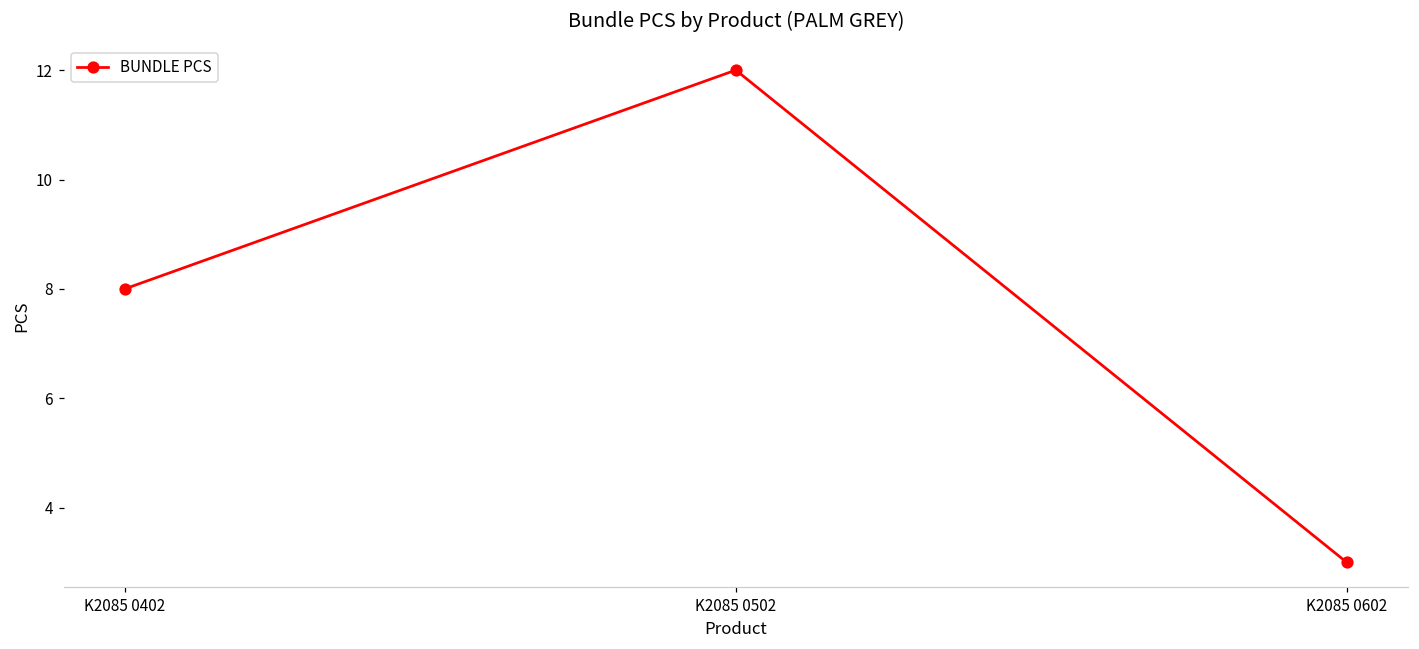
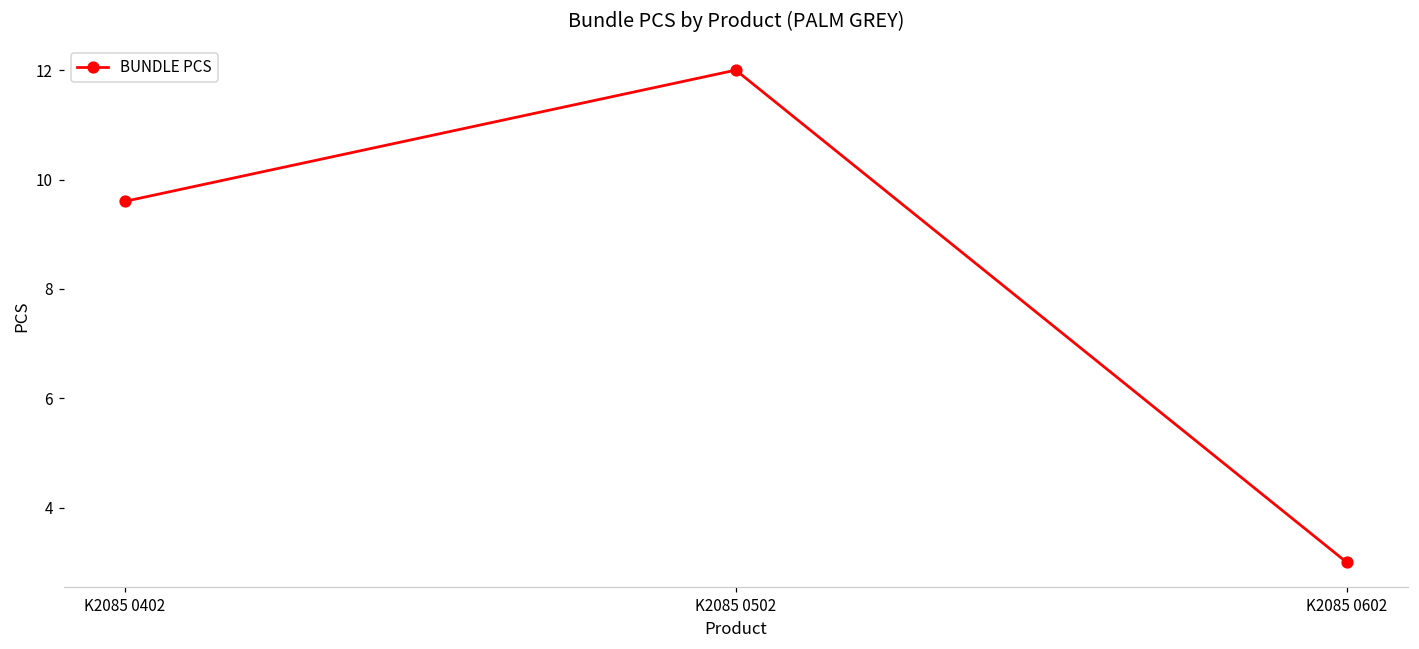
  {
-   "K2085 0402": 8.0,
+   "K2085 0402": 9.6,
    "K2085 0502": 12.0,
    "K2085 0602": 3.0
  }
